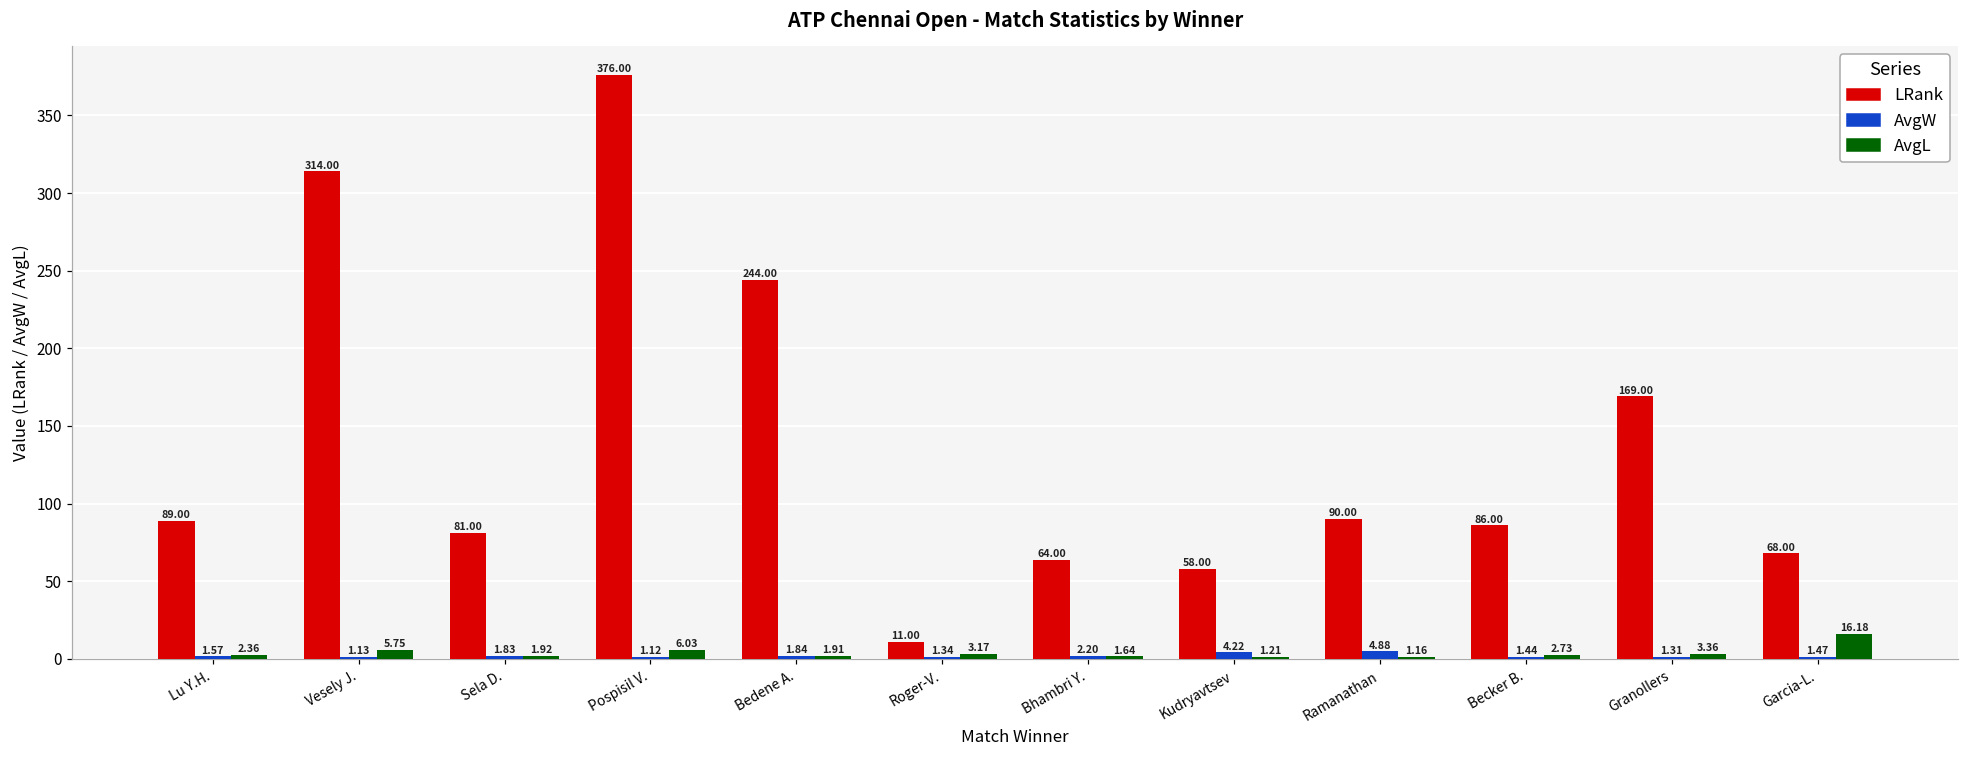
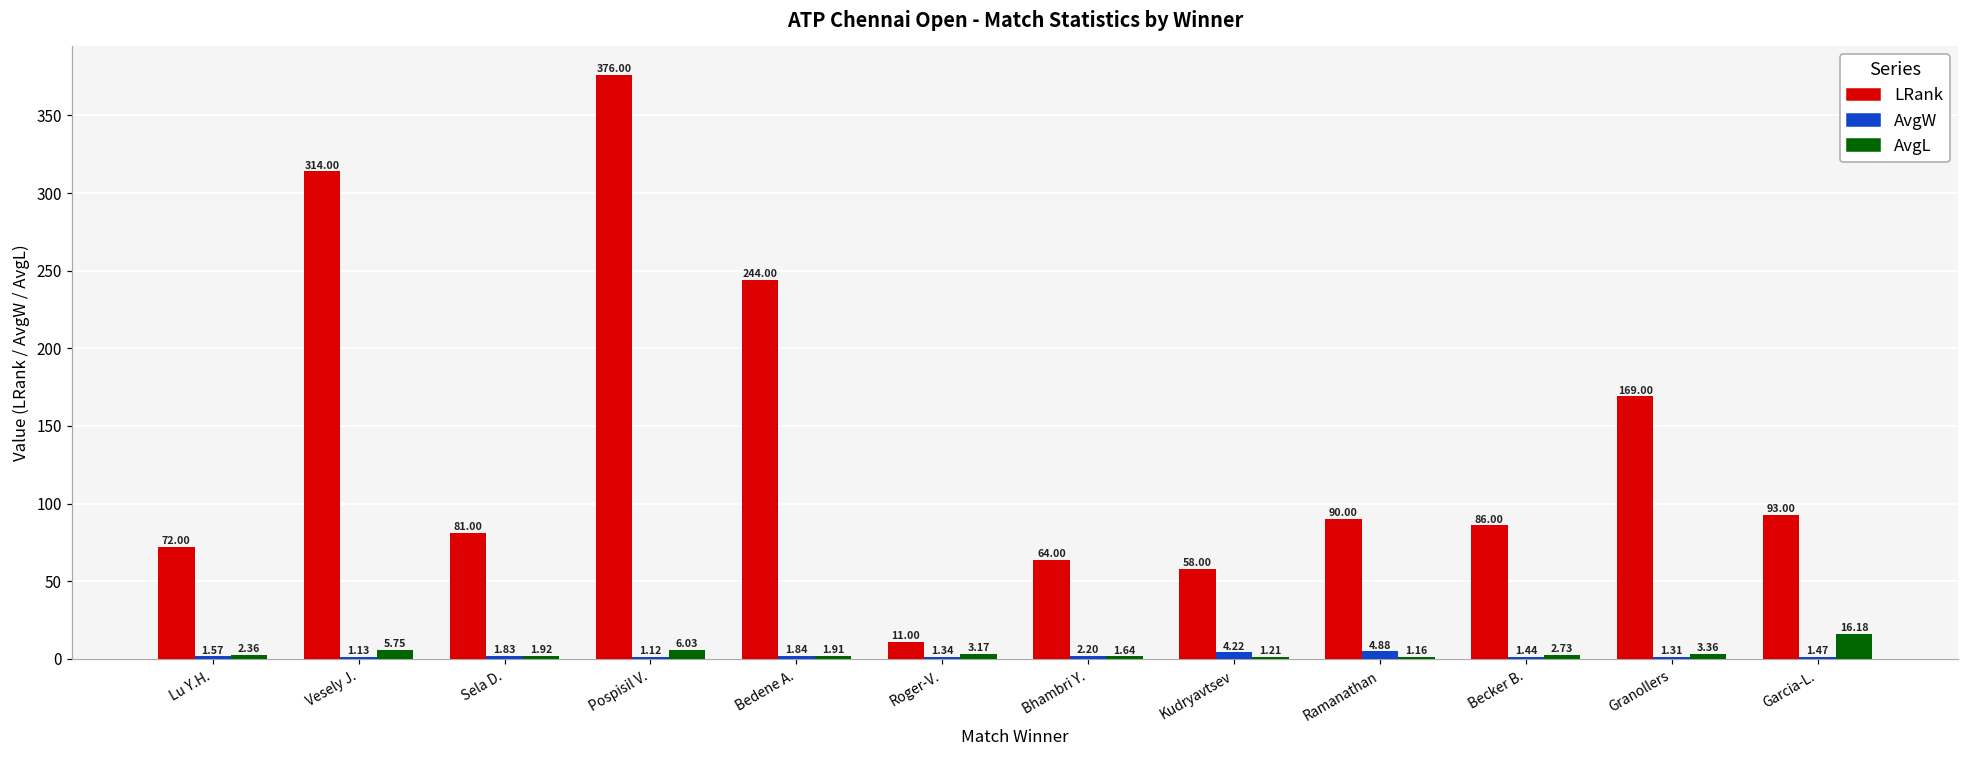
  {
    "LRank": {
-     "Lu Y.H.": 89.00,
+     "Lu Y.H.": 72.00,
      "Vesely J.": 314.00,
      "Sela D.": 81.00,
      "Pospisil V.": 376.00,
      "Bedene A.": 244.00,
      "Roger-V.": 11.00,
      "Bhambri Y.": 64.00,
      "Kudryavtsev": 58.00,
      "Ramanathan": 90.00,
      "Becker B.": 86.00,
      "Granollers": 169.00,
-     "Garcia-L.": 68.00
+     "Garcia-L.": 93.00
    },
    "AvgW": {
      "Lu Y.H.": 1.57,
      "Vesely J.": 1.13,
      "Sela D.": 1.83,
      "Pospisil V.": 1.12,
      "Bedene A.": 1.84,
      "Roger-V.": 1.34,
      "Bhambri Y.": 2.20,
      "Kudryavtsev": 4.22,
      "Ramanathan": 4.88,
      "Becker B.": 1.44,
      "Granollers": 1.31,
      "Garcia-L.": 1.47
    },
    "AvgL": {
      "Lu Y.H.": 2.36,
      "Vesely J.": 5.75,
      "Sela D.": 1.92,
      "Pospisil V.": 6.03,
      "Bedene A.": 1.91,
      "Roger-V.": 3.17,
      "Bhambri Y.": 1.64,
      "Kudryavtsev": 1.21,
      "Ramanathan": 1.16,
      "Becker B.": 2.73,
      "Granollers": 3.36,
      "Garcia-L.": 16.18
    }
  }
